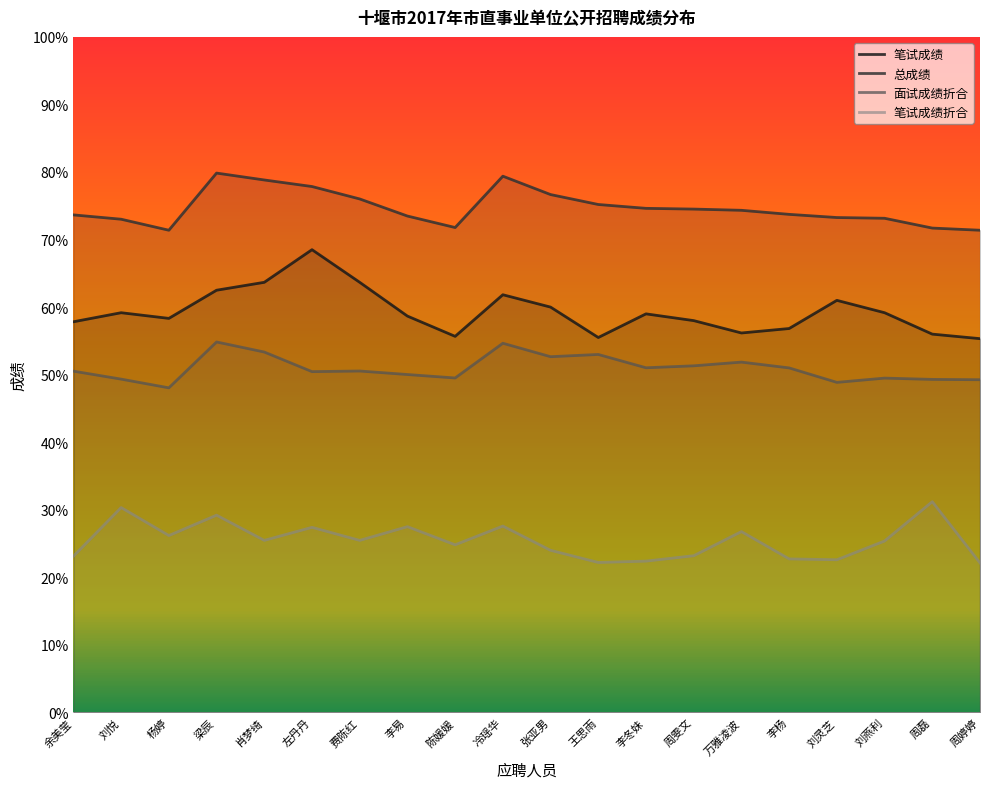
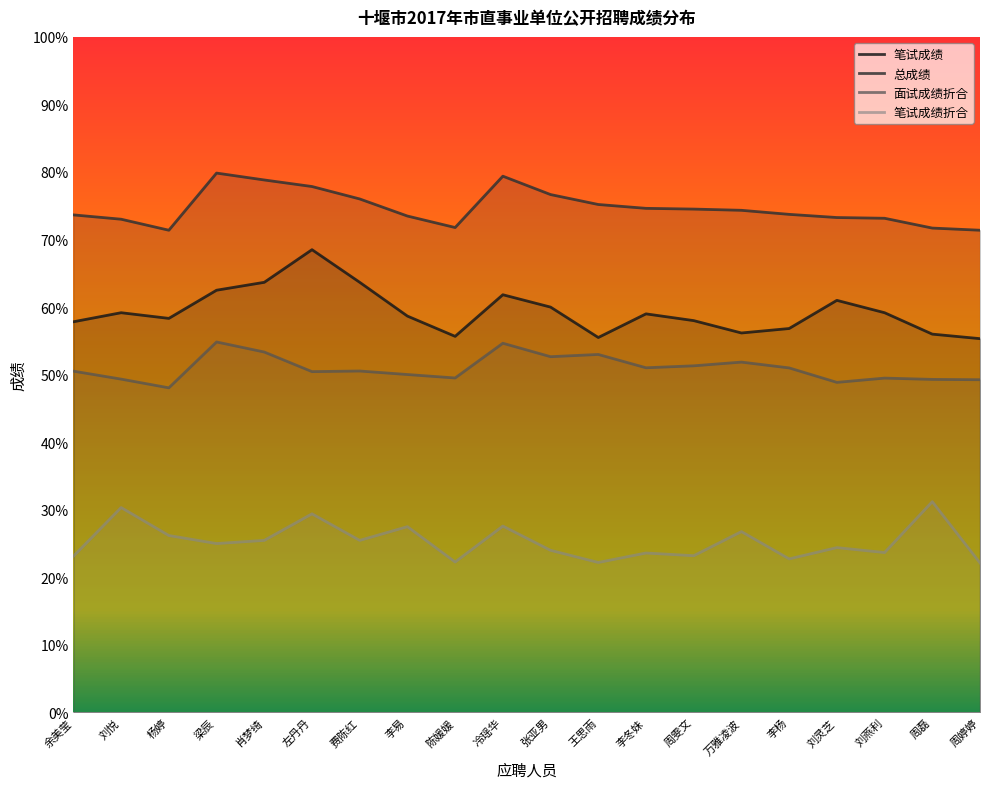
  {
    "笔试成绩折合": {
      "余美莹": "23%",
      "刘悦": "30%",
      "杨婷": "26%",
-     "梁辰": "29%",
+     "梁辰": "25%",
      "肖梦绮": "25%",
-     "左丹丹": "27%",
+     "左丹丹": "29%",
      "费陈红": "25%",
      "李易": "28%",
-     "陈媛媛": "25%",
+     "陈媛媛": "22%",
      "冷瑶华": "28%",
      "张亚男": "24%",
      "王思雨": "22%",
-     "李冬妹": "22%",
+     "李冬妹": "24%",
      "周雯文": "23%",
      "万雅凌波": "27%",
      "李杨": "23%",
-     "刘灵芝": "23%",
-     "刘燕利": "25%",
+     "刘灵芝": "24%",
+     "刘燕利": "24%",
      "周磊": "31%",
      "周婷婷": "22%"
    }
  }
